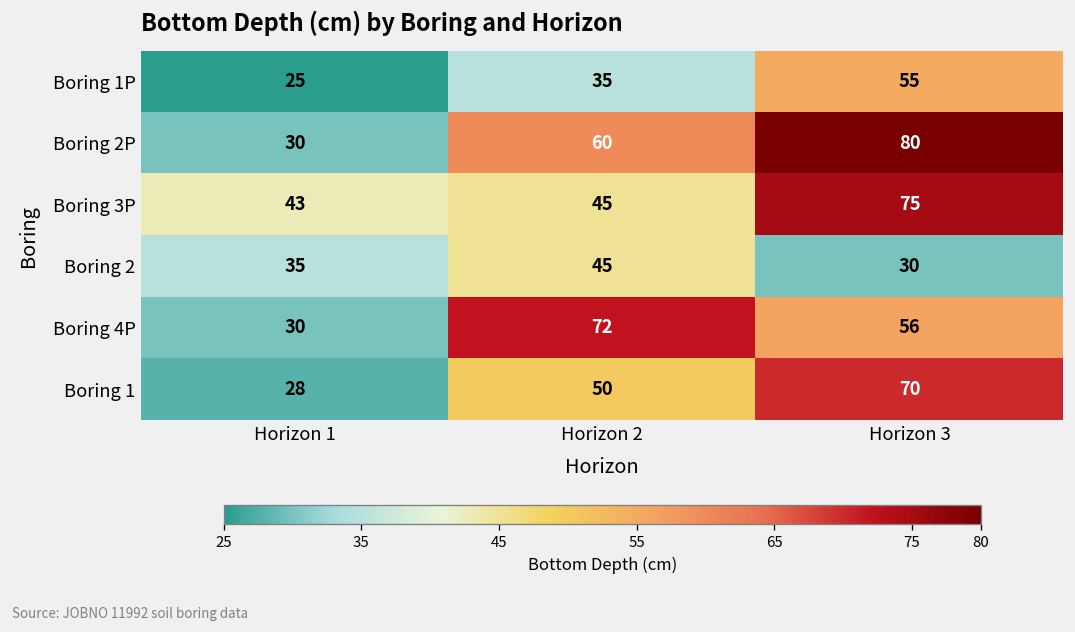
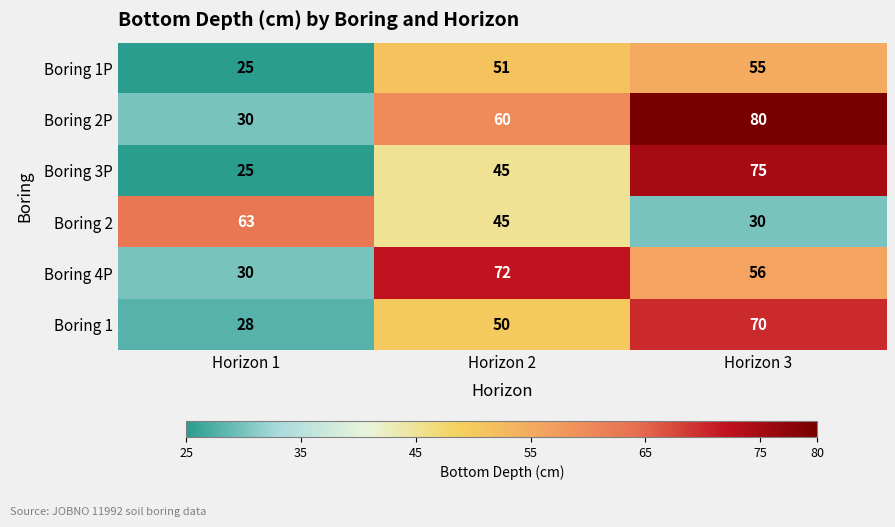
  {
    "Boring 1P": {
      "Horizon 1": 25,
-     "Horizon 2": 35,
+     "Horizon 2": 51,
      "Horizon 3": 55
    },
    "Boring 2P": {
      "Horizon 1": 30,
      "Horizon 2": 60,
      "Horizon 3": 80
    },
    "Boring 3P": {
-     "Horizon 1": 43,
+     "Horizon 1": 25,
      "Horizon 2": 45,
      "Horizon 3": 75
    },
    "Boring 2": {
-     "Horizon 1": 35,
+     "Horizon 1": 63,
      "Horizon 2": 45,
      "Horizon 3": 30
    },
    "Boring 4P": {
      "Horizon 1": 30,
      "Horizon 2": 72,
      "Horizon 3": 56
    },
    "Boring 1": {
      "Horizon 1": 28,
      "Horizon 2": 50,
      "Horizon 3": 70
    }
  }
